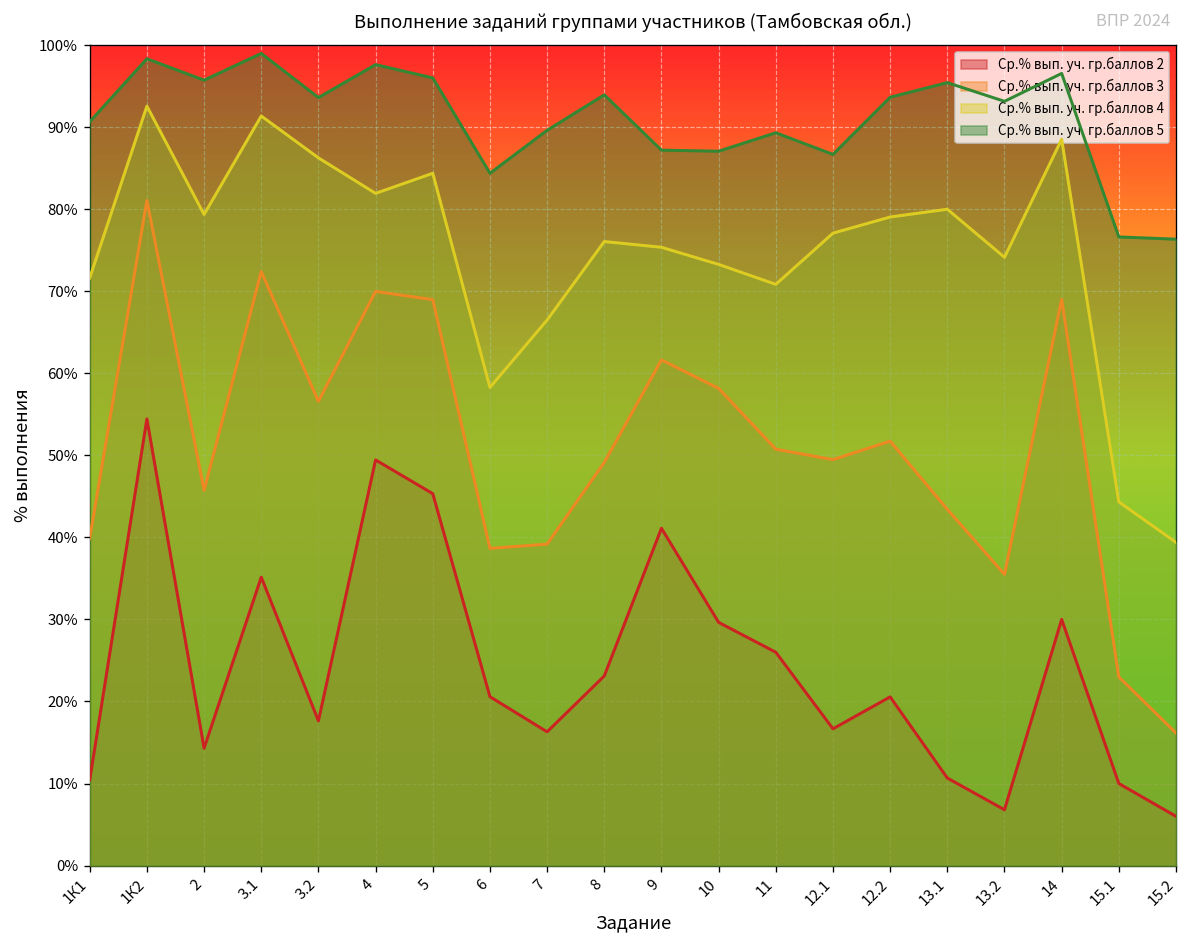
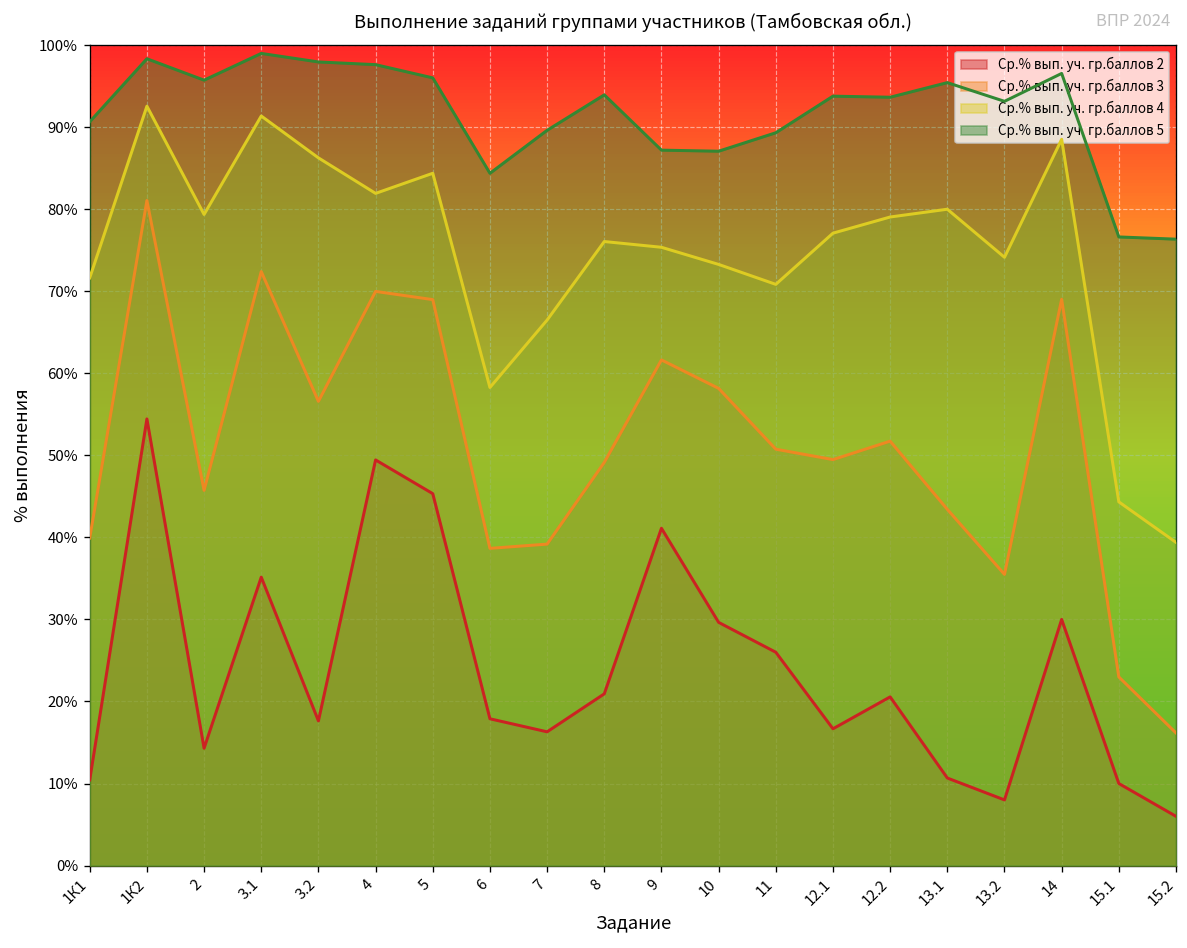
  {
    "Ср.% вып. уч. гр.баллов 2": {
      "1К1": "10%",
      "1К2": "54%",
      "2": "14%",
      "3.1": "35%",
      "3.2": "18%",
      "4": "49%",
      "5": "45%",
-     "6": "21%",
+     "6": "18%",
      "7": "16%",
-     "8": "23%",
+     "8": "21%",
      "9": "41%",
      "10": "30%",
      "11": "26%",
      "12.1": "17%",
      "12.2": "21%",
      "13.1": "11%",
-     "13.2": "7%",
+     "13.2": "8%",
      "14": "30%",
      "15.1": "10%",
      "15.2": "6%"
    },
    "Ср.% вып. уч. гр.баллов 5": {
      "1К1": "91%",
      "1К2": "98%",
      "2": "96%",
      "3.1": "99%",
-     "3.2": "94%",
+     "3.2": "98%",
      "4": "98%",
      "5": "96%",
      "6": "84%",
      "7": "90%",
      "8": "94%",
      "9": "87%",
      "10": "87%",
      "11": "89%",
-     "12.1": "87%",
+     "12.1": "94%",
      "12.2": "94%",
      "13.1": "95%",
      "15.1": "77%",
      "15.2": "76%"
    }
  }
